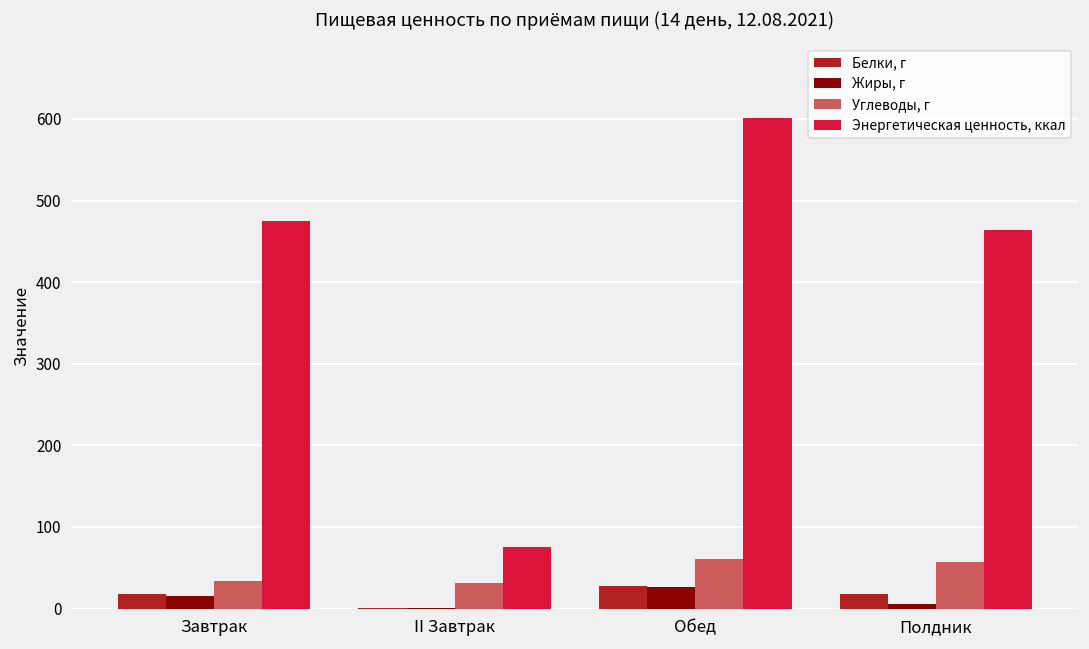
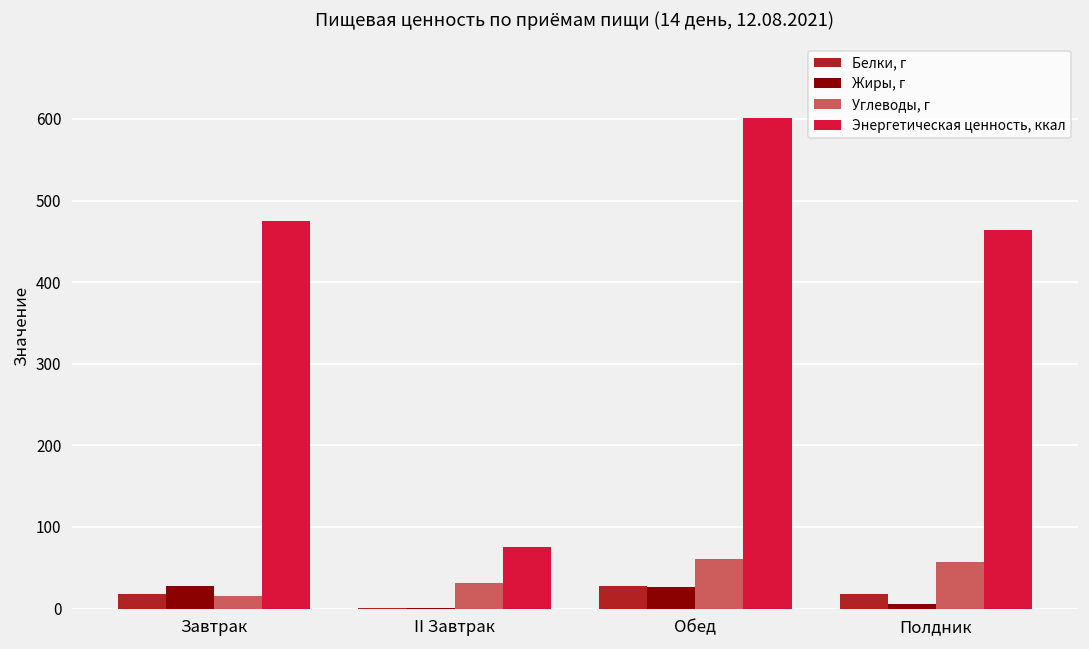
  {
    "Жиры, г": {
-     "Завтрак": 20,
+     "Завтрак": 30,
      "Обед": 30,
      "Полдник": 10
    },
    "Углеводы, г": {
-     "Завтрак": 30,
+     "Завтрак": 20,
      "II Завтрак": 30,
      "Обед": 60,
      "Полдник": 60
    }
  }
